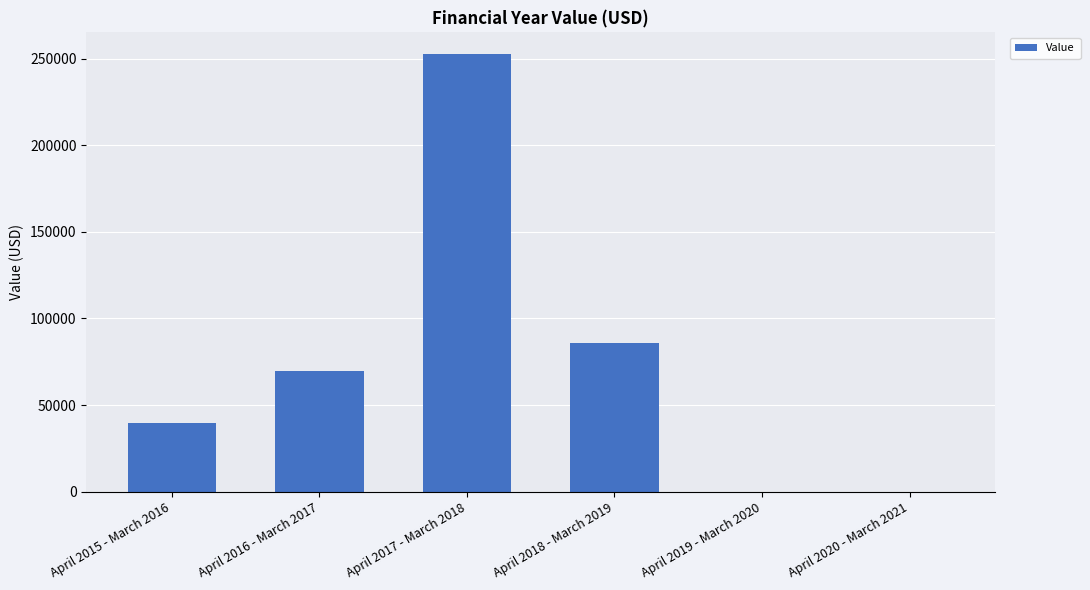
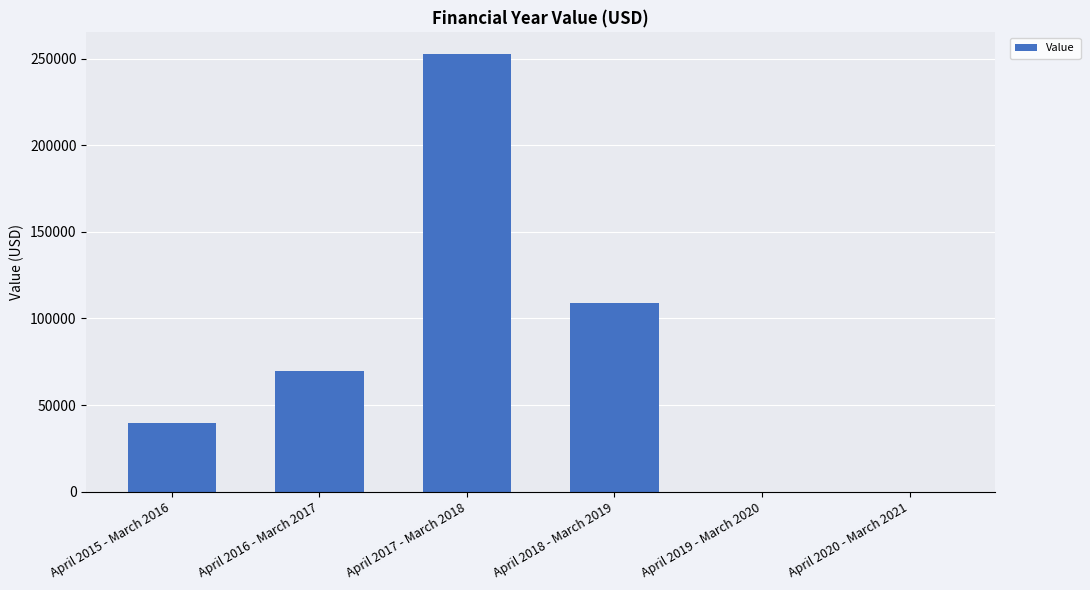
  {
    "April 2015 - March 2016": 40000,
    "April 2016 - March 2017": 70000,
    "April 2017 - March 2018": 253000,
-   "April 2018 - March 2019": 86000,
+   "April 2018 - March 2019": 109000,
    "April 2019 - March 2020": 0,
    "April 2020 - March 2021": 0
  }
